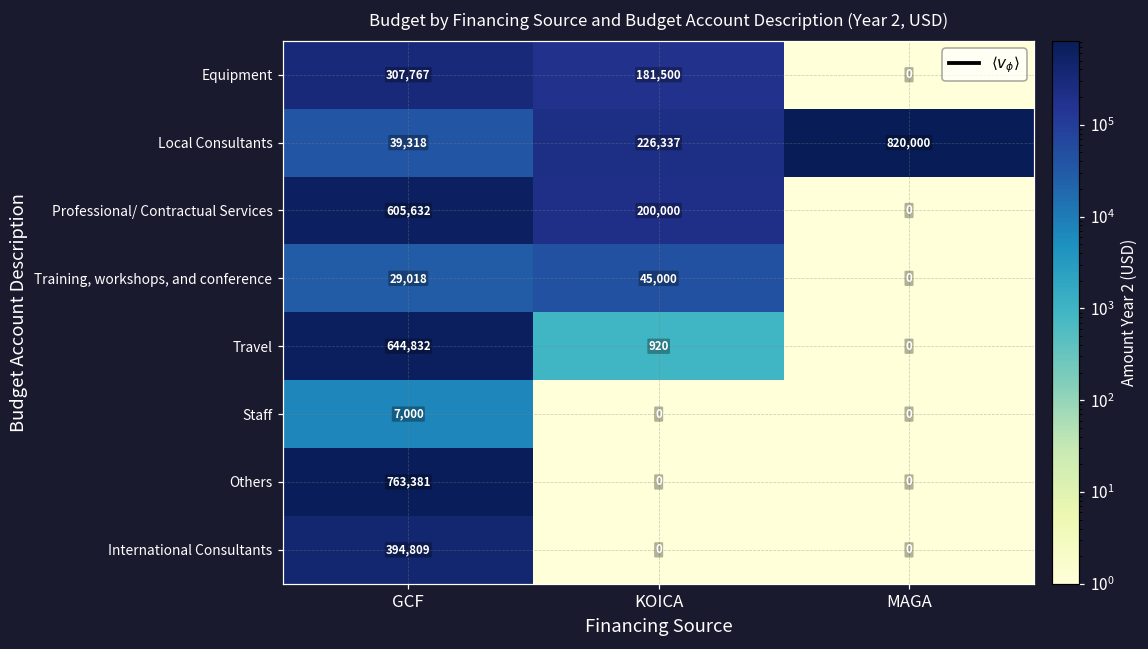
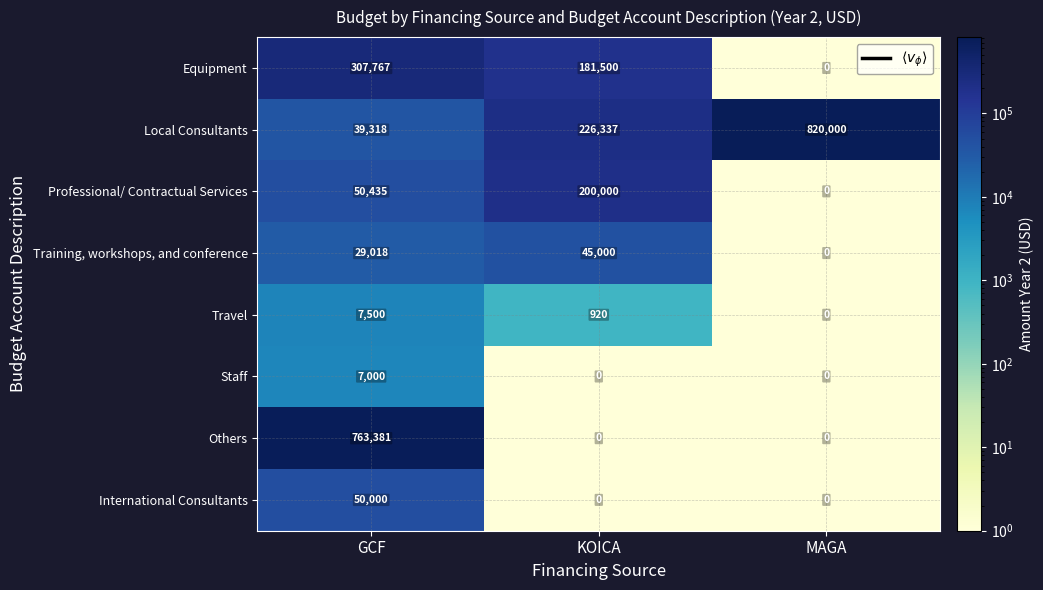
  {
    "Professional/ Contractual Services": {
-     "GCF": "605,632"
+     "GCF": "50,435"
    },
    "Travel": {
-     "GCF": "644,832"
+     "GCF": "7,500"
    },
    "International Consultants": {
-     "GCF": "394,809"
+     "GCF": "50,000"
    }
  }
